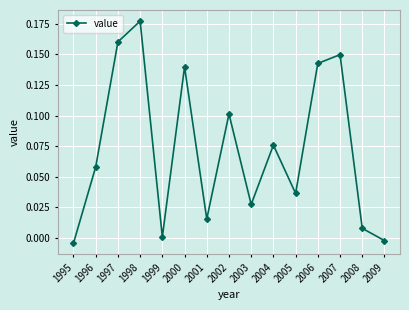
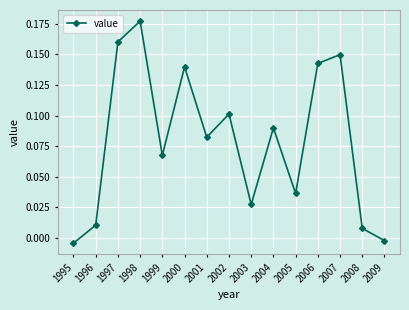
  {
    "1995": -0.004,
-   "1996": 0.058,
+   "1996": 0.011,
    "1997": 0.160,
    "1998": 0.177,
-   "1999": 0.001,
+   "1999": 0.068,
    "2000": 0.140,
-   "2001": 0.016,
+   "2001": 0.082,
    "2002": 0.101,
    "2003": 0.027,
-   "2004": 0.076,
+   "2004": 0.090,
    "2005": 0.036,
    "2006": 0.143,
    "2007": 0.150,
    "2008": 0.008,
    "2009": -0.002
  }
